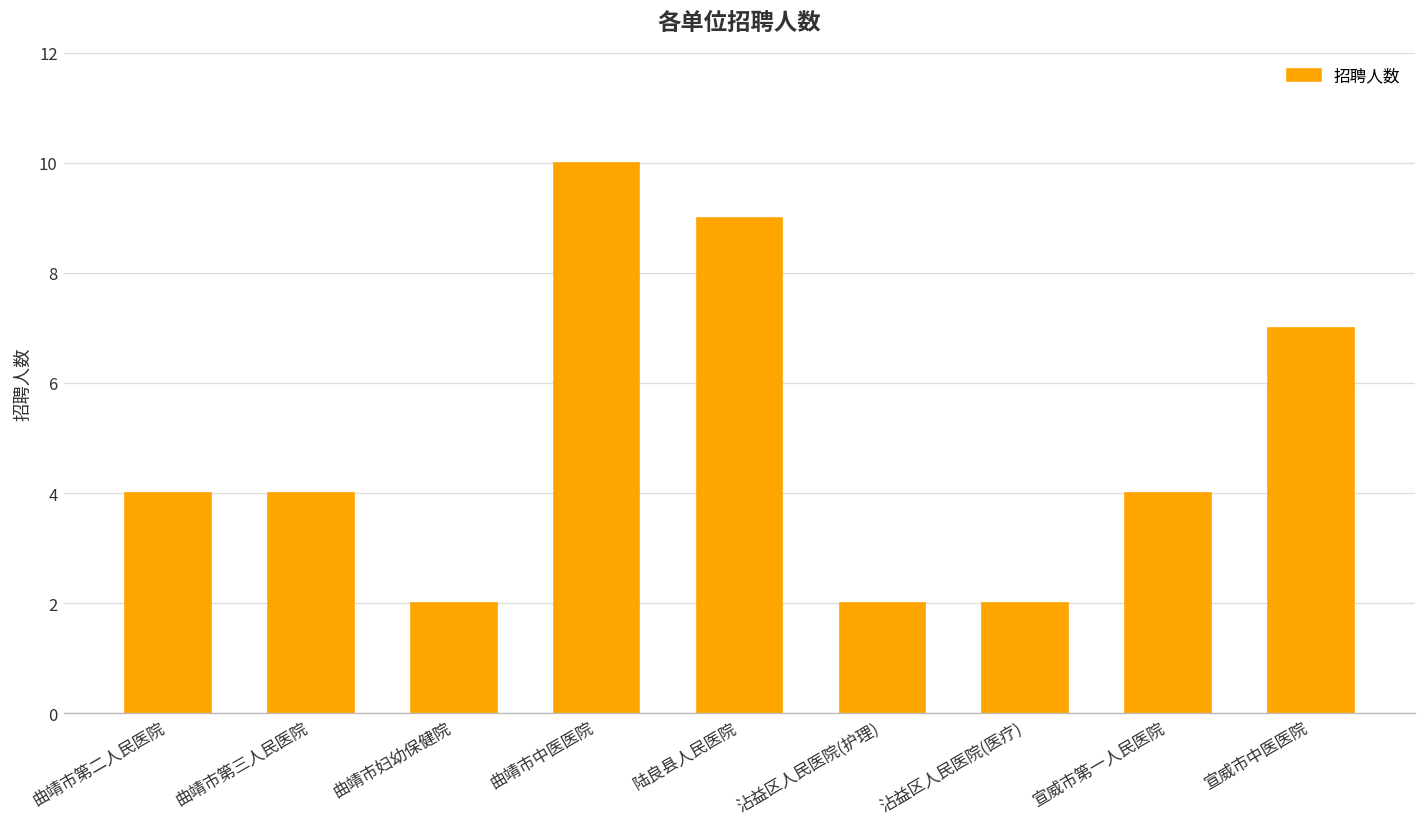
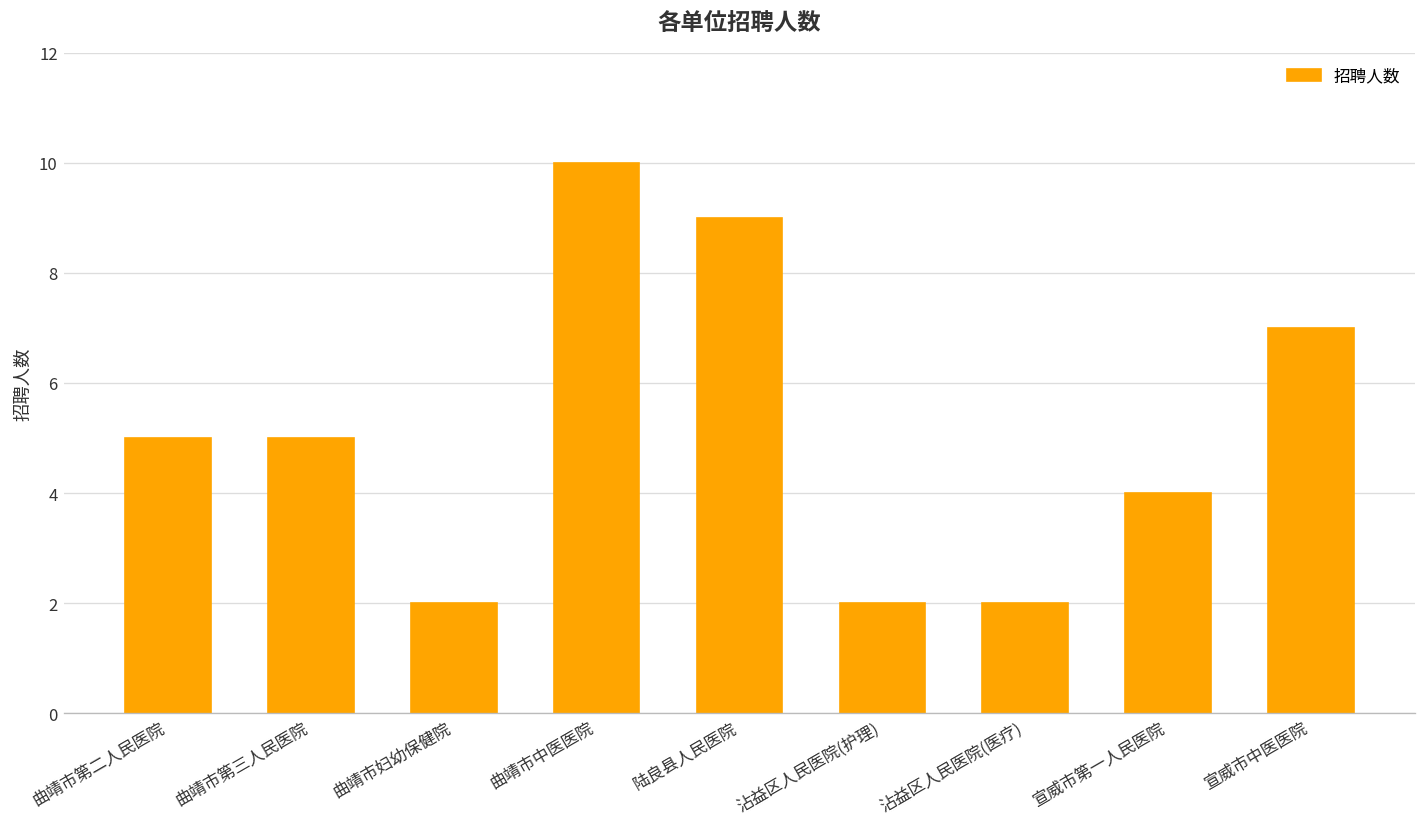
  {
-   "曲靖市第二人民医院": 4,
-   "曲靖市第三人民医院": 4,
+   "曲靖市第二人民医院": 5,
+   "曲靖市第三人民医院": 5,
    "曲靖市妇幼保健院": 2,
    "曲靖市中医医院": 10,
    "陆良县人民医院": 9,
    "沾益区人民医院(护理)": 2,
    "沾益区人民医院(医疗)": 2,
    "宣威市第一人民医院": 4,
    "宣威市中医医院": 7
  }
